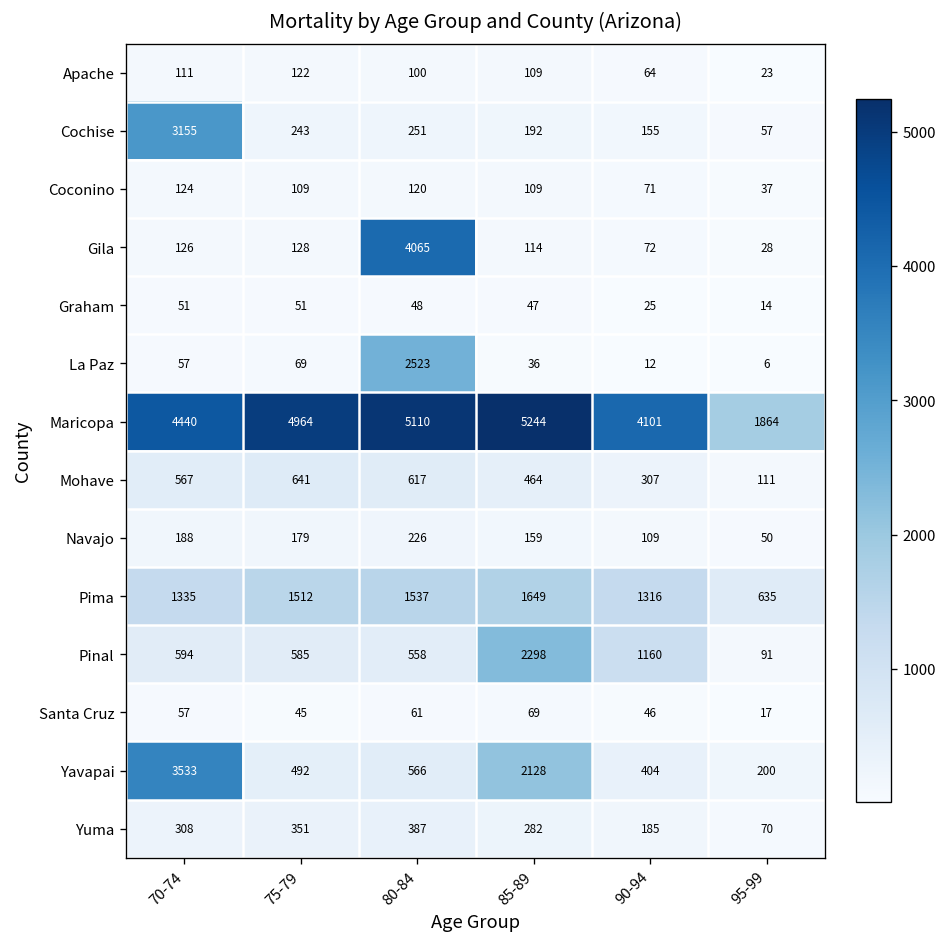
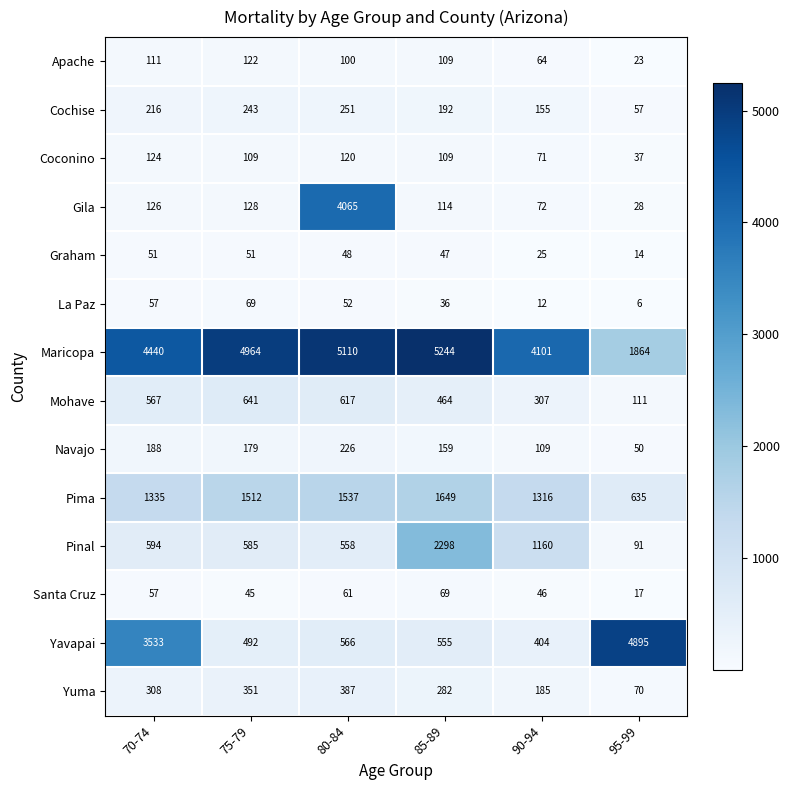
  {
    "Apache": {
      "70-74": 111,
      "75-79": 122,
      "80-84": 100,
      "85-89": 109,
      "90-94": 64,
      "95-99": 23
    },
    "Cochise": {
-     "70-74": 3155,
+     "70-74": 216,
      "75-79": 243,
      "80-84": 251,
      "85-89": 192,
      "90-94": 155,
      "95-99": 57
    },
    "Coconino": {
      "70-74": 124,
      "75-79": 109,
      "80-84": 120,
      "85-89": 109,
      "90-94": 71,
      "95-99": 37
    },
    "Gila": {
      "70-74": 126,
      "75-79": 128,
      "80-84": 4065,
      "85-89": 114,
      "90-94": 72,
      "95-99": 28
    },
    "Graham": {
      "70-74": 51,
      "75-79": 51,
      "80-84": 48,
      "85-89": 47,
      "90-94": 25,
      "95-99": 14
    },
    "La Paz": {
      "70-74": 57,
      "75-79": 69,
-     "80-84": 2523,
+     "80-84": 52,
      "85-89": 36,
      "90-94": 12,
      "95-99": 6
    },
    "Maricopa": {
      "70-74": 4440,
      "75-79": 4964,
      "80-84": 5110,
      "85-89": 5244,
      "90-94": 4101,
      "95-99": 1864
    },
    "Mohave": {
      "70-74": 567,
      "75-79": 641,
      "80-84": 617,
      "85-89": 464,
      "90-94": 307,
      "95-99": 111
    },
    "Navajo": {
      "70-74": 188,
      "75-79": 179,
      "80-84": 226,
      "85-89": 159,
      "90-94": 109,
      "95-99": 50
    },
    "Pima": {
      "70-74": 1335,
      "75-79": 1512,
      "80-84": 1537,
      "85-89": 1649,
      "90-94": 1316,
      "95-99": 635
    },
    "Pinal": {
      "70-74": 594,
      "75-79": 585,
      "80-84": 558,
      "85-89": 2298,
      "90-94": 1160,
      "95-99": 91
    },
    "Santa Cruz": {
      "70-74": 57,
      "75-79": 45,
      "80-84": 61,
      "85-89": 69,
      "90-94": 46,
      "95-99": 17
    },
    "Yavapai": {
      "70-74": 3533,
      "75-79": 492,
      "80-84": 566,
-     "85-89": 2128,
+     "85-89": 555,
      "90-94": 404,
-     "95-99": 200
+     "95-99": 4895
    },
    "Yuma": {
      "70-74": 308,
      "75-79": 351,
      "80-84": 387,
      "85-89": 282,
      "90-94": 185,
      "95-99": 70
    }
  }
